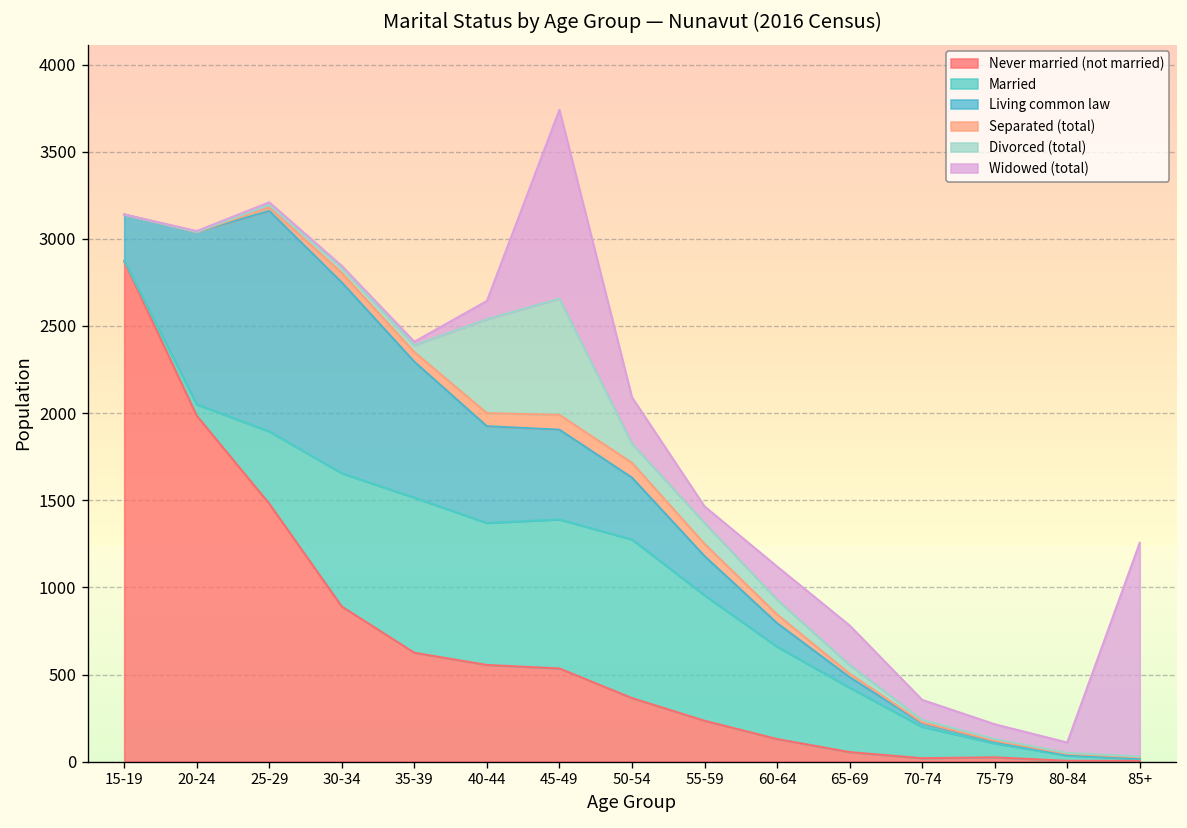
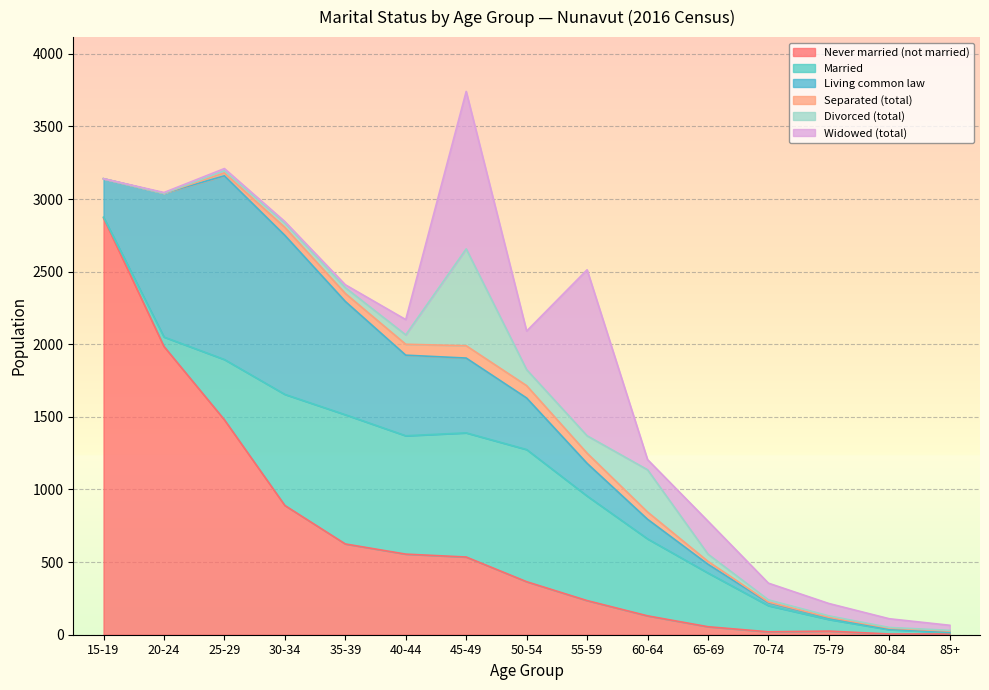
  {
    "Divorced (total)": {
      "35-39": 40,
-     "40-44": 540,
+     "40-44": 70,
      "45-49": 670,
      "50-54": 110,
      "55-59": 120,
-     "60-64": 90,
+     "60-64": 290,
      "65-69": 50
    },
    "Widowed (total)": {
      "35-39": 20,
      "40-44": 110,
      "45-49": 1080,
      "50-54": 270,
-     "55-59": 100,
-     "60-64": 190,
+     "55-59": 1140,
+     "60-64": 70,
      "65-69": 230,
      "70-74": 120,
      "75-79": 90,
      "80-84": 60,
-     "85+": 1230
+     "85+": 40
    }
  }
